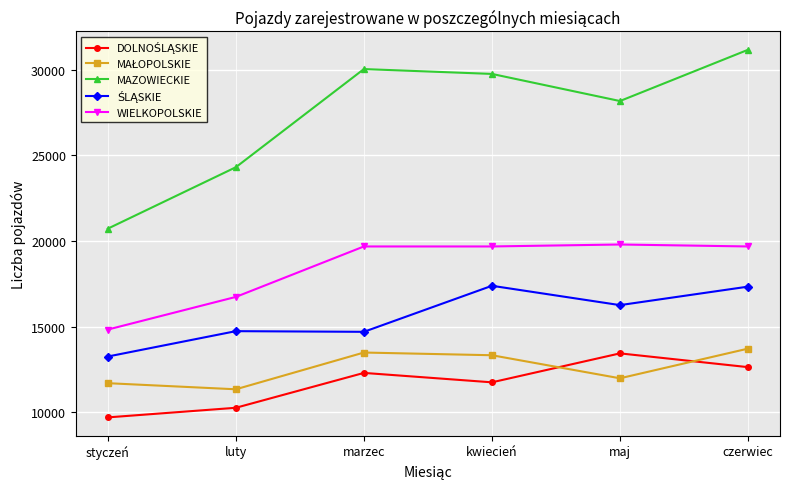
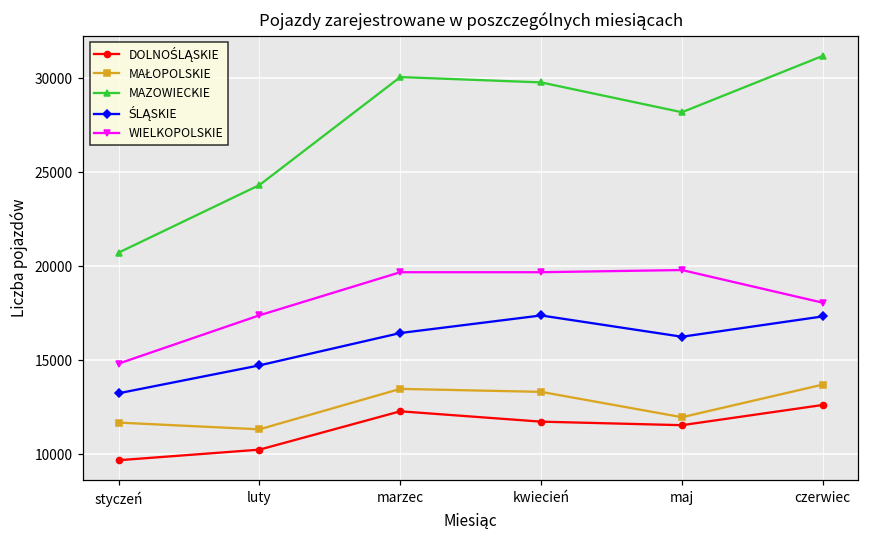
  {
    "DOLNOŚLĄSKIE": {
      "styczeń": 9700,
      "luty": 10200,
      "marzec": 12300,
      "kwiecień": 11700,
-     "maj": 13400,
+     "maj": 11500,
      "czerwiec": 12600
    },
    "MAŁOPOLSKIE": {
      "styczeń": 11700,
      "luty": 11300,
      "marzec": 13500,
      "kwiecień": 13300,
      "maj": 12000,
      "czerwiec": 13700
    },
    "MAZOWIECKIE": {
      "styczeń": 20700,
      "luty": 24300,
      "marzec": 30100,
      "kwiecień": 29800,
      "maj": 28200,
      "czerwiec": 31200
    },
    "ŚLĄSKIE": {
      "styczeń": 13200,
      "luty": 14700,
-     "marzec": 14700,
+     "marzec": 16400,
      "kwiecień": 17400,
      "maj": 16300,
      "czerwiec": 17300
    },
    "WIELKOPOLSKIE": {
      "styczeń": 14800,
-     "luty": 16700,
+     "luty": 17400,
      "marzec": 19700,
      "kwiecień": 19700,
      "maj": 19800,
-     "czerwiec": 19700
+     "czerwiec": 18100
    }
  }
